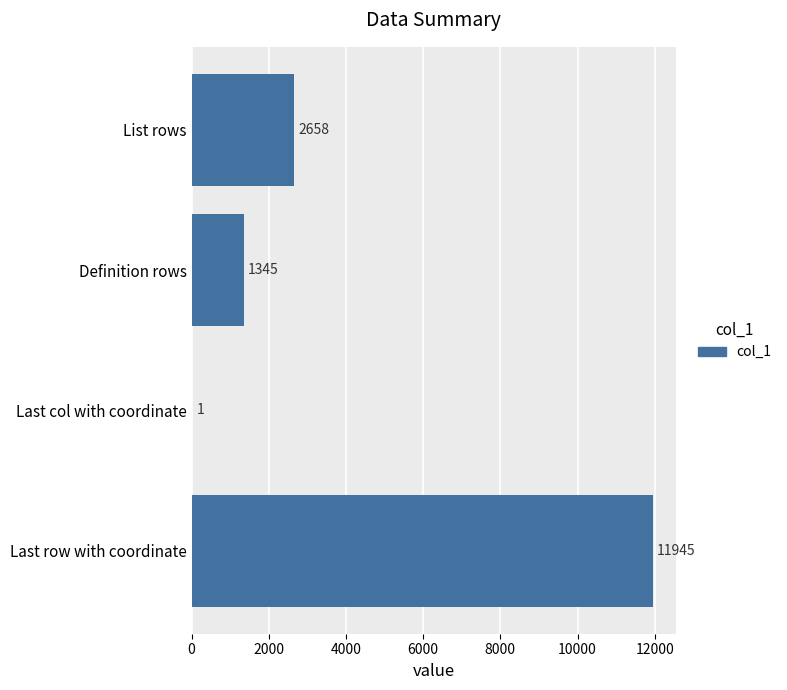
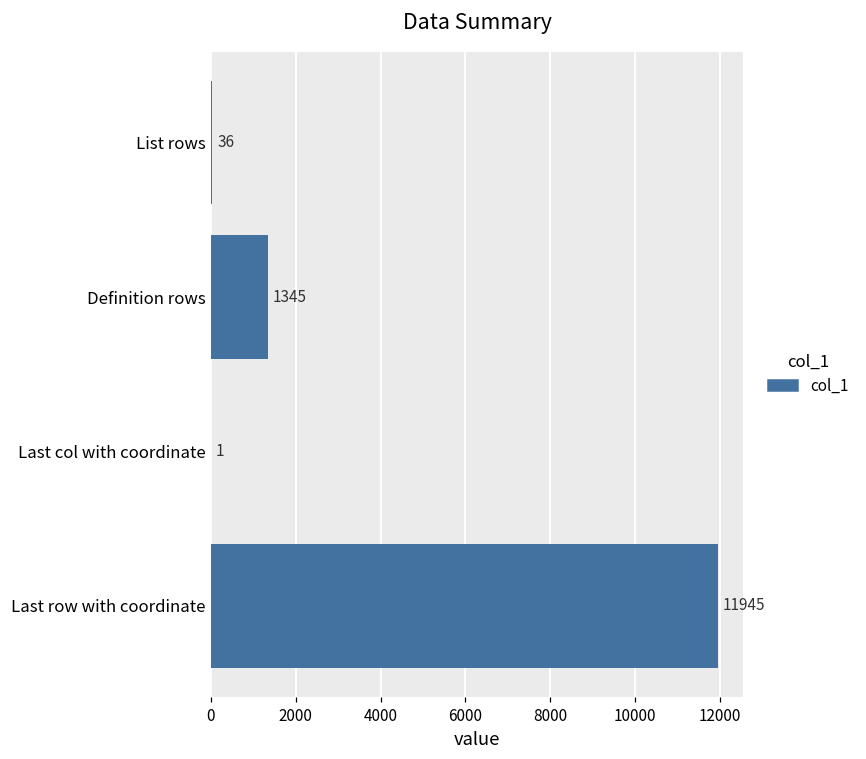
  {
-   "List rows": 2658,
+   "List rows": 36,
    "Definition rows": 1345,
    "Last col with coordinate": 1,
    "Last row with coordinate": 11945
  }
